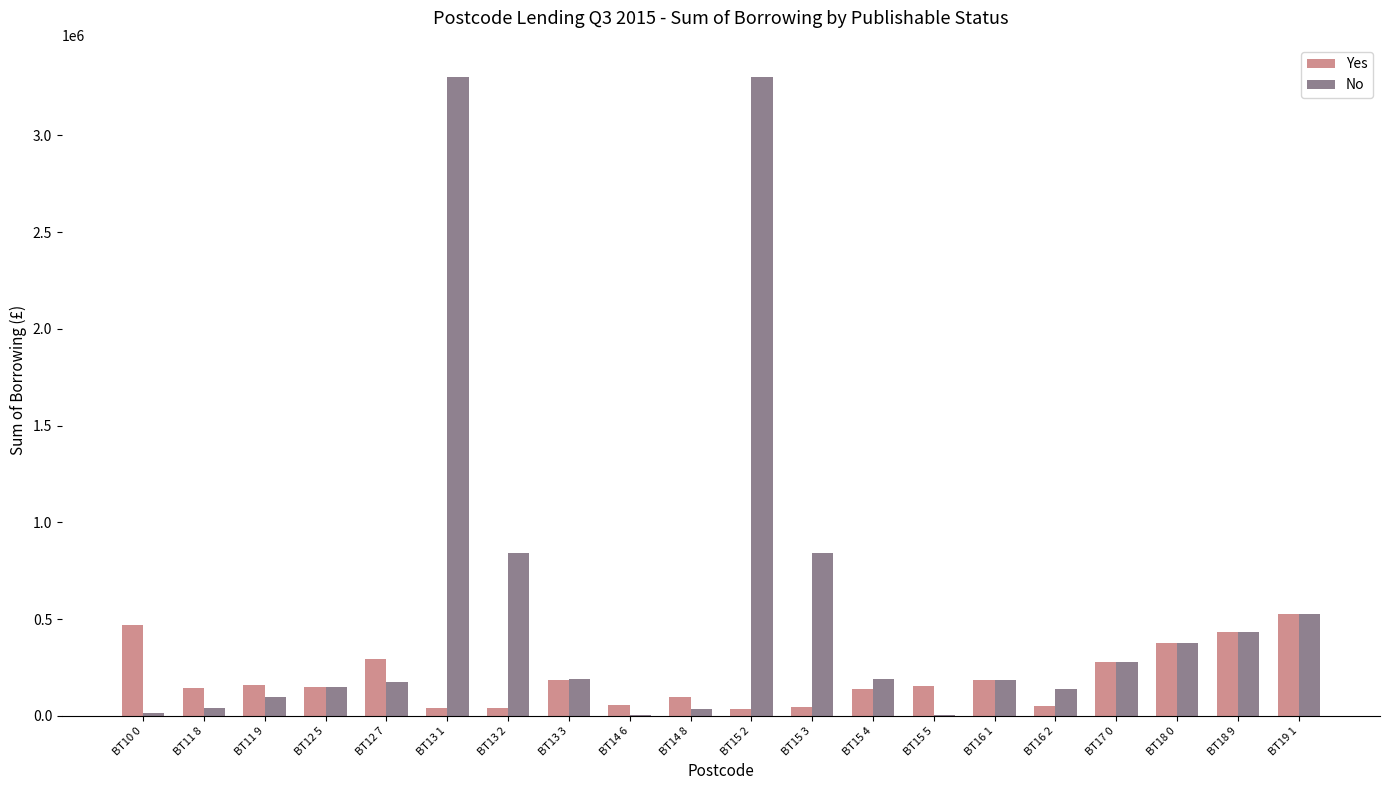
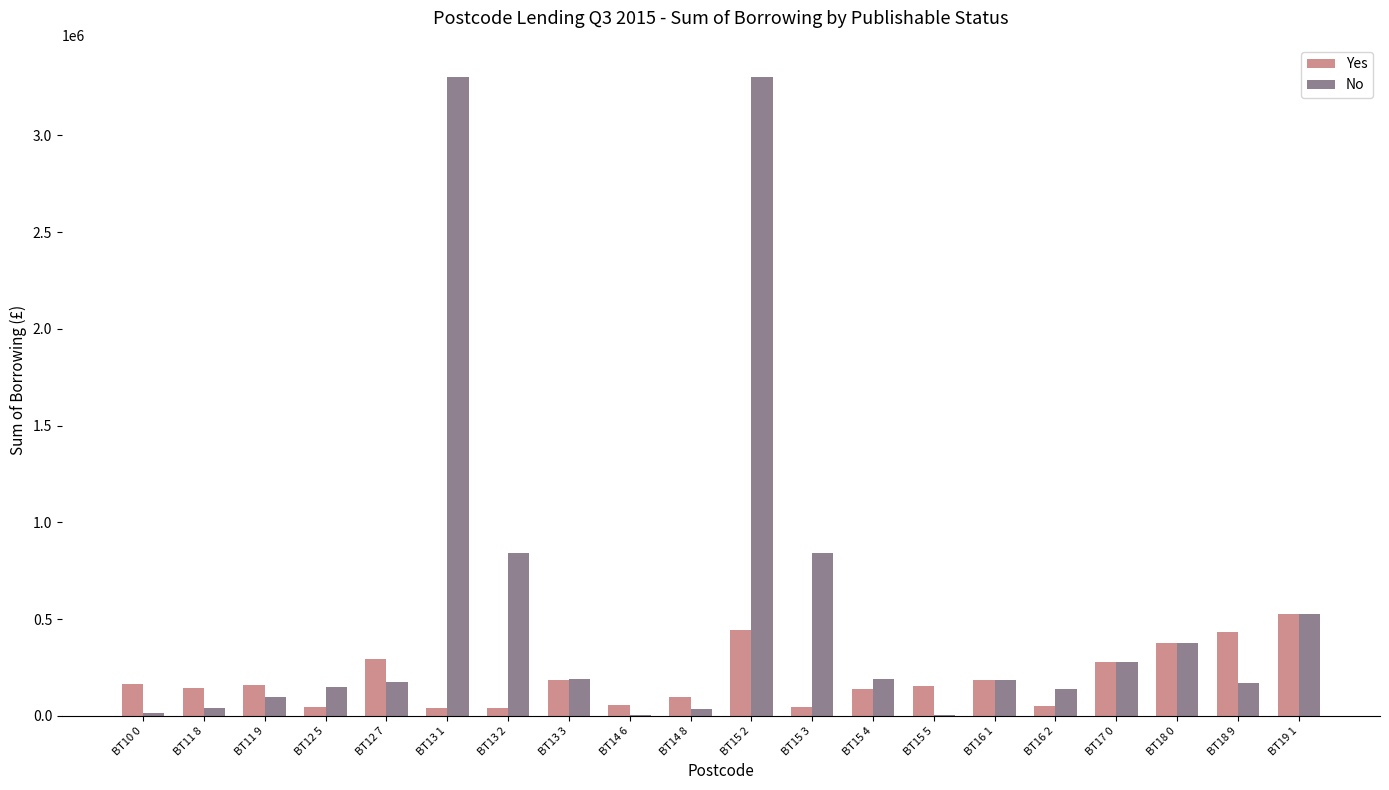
  {
    "Yes": {
-     "BT10 0": 470000,
+     "BT10 0": 170000,
      "BT11 8": 140000,
      "BT11 9": 160000,
-     "BT12 5": 150000,
+     "BT12 5": 50000,
      "BT12 7": 290000,
      "BT13 1": 40000,
      "BT13 2": 40000,
      "BT13 3": 180000,
      "BT14 6": 60000,
      "BT14 8": 100000,
-     "BT15 2": 40000,
+     "BT15 2": 450000,
      "BT15 3": 50000,
      "BT15 4": 140000,
      "BT15 5": 160000,
      "BT16 1": 190000,
      "BT16 2": 50000,
      "BT17 0": 280000,
      "BT18 0": 380000,
      "BT18 9": 430000,
      "BT19 1": 520000
    },
    "No": {
      "BT10 0": 20000,
      "BT11 8": 40000,
      "BT11 9": 100000,
      "BT12 5": 150000,
      "BT12 7": 170000,
      "BT13 1": 3300000,
      "BT13 2": 840000,
      "BT13 3": 190000,
      "BT14 8": 40000,
      "BT15 2": 3300000,
      "BT15 3": 840000,
      "BT15 4": 190000,
      "BT16 1": 190000,
      "BT16 2": 140000,
      "BT17 0": 280000,
      "BT18 0": 380000,
-     "BT18 9": 430000,
+     "BT18 9": 170000,
      "BT19 1": 520000
    }
  }
